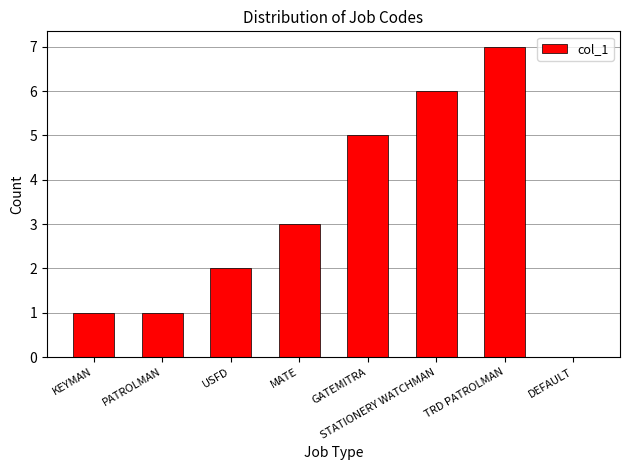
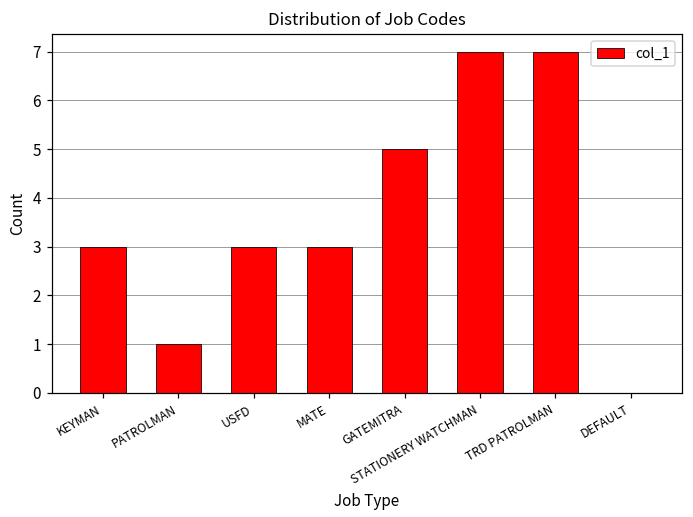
  {
-   "KEYMAN": 1,
+   "KEYMAN": 3,
    "PATROLMAN": 1,
-   "USFD": 2,
+   "USFD": 3,
    "MATE": 3,
    "GATEMITRA": 5,
-   "STATIONERY WATCHMAN": 6,
+   "STATIONERY WATCHMAN": 7,
    "TRD PATROLMAN": 7,
    "DEFAULT": 0
  }
